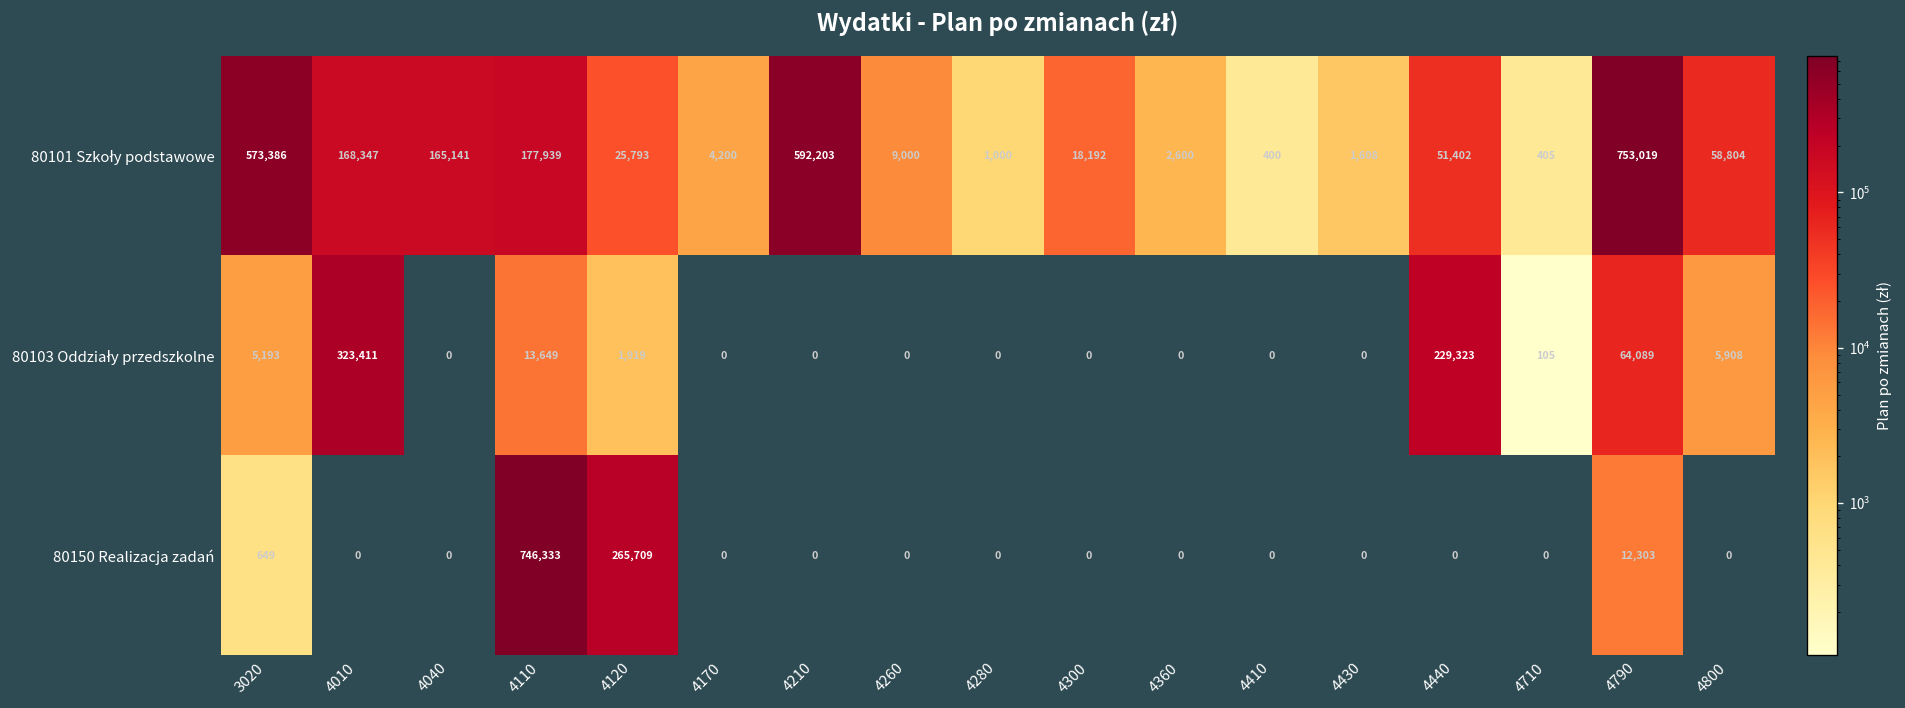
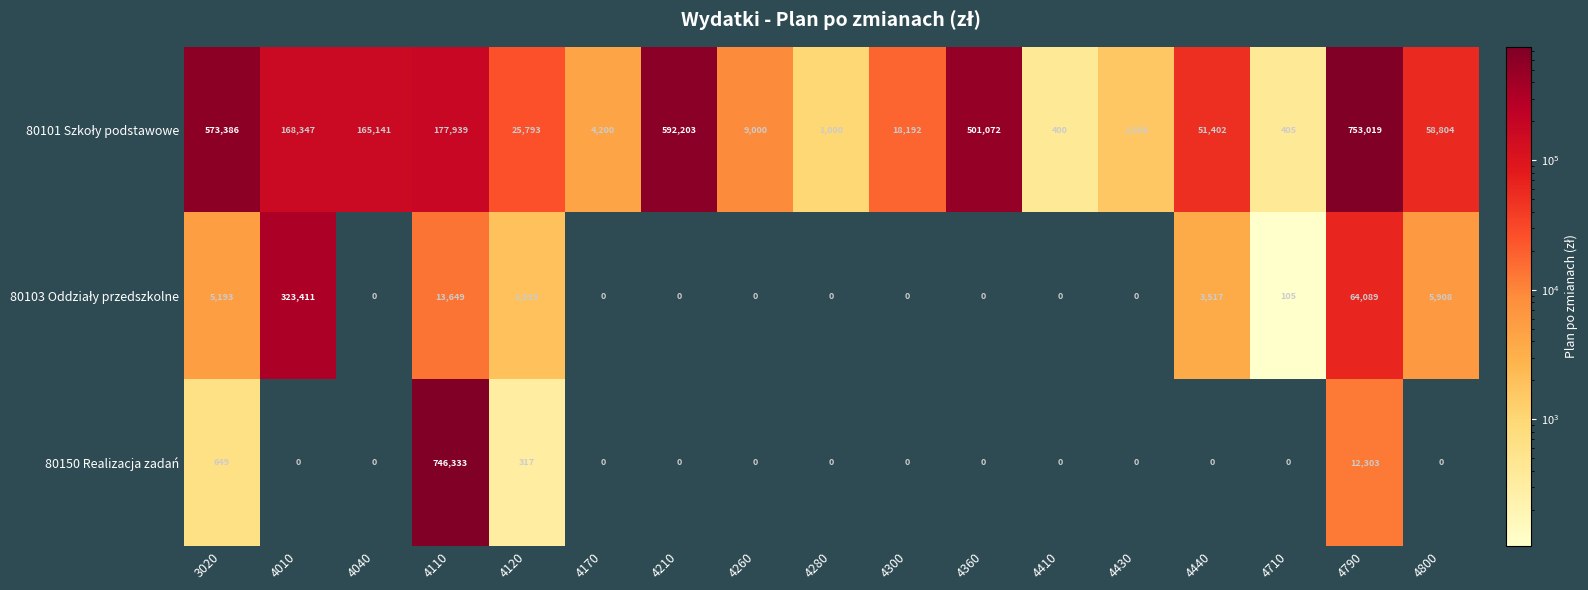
  {
    "80101 Szkoły podstawowe": {
      "3020": "573,386",
      "4010": "168,347",
      "4040": "165,141",
      "4110": "177,939",
      "4120": "25,793",
      "4170": "4,200",
      "4210": "592,203",
      "4260": "9,000",
      "4280": "1,000",
      "4300": "18,192",
-     "4360": "2,600",
+     "4360": "501,072",
      "4410": "400",
      "4430": "1,608",
      "4440": "51,402",
      "4710": "405",
      "4790": "753,019",
      "4800": "58,804"
    },
    "80103 Oddziały przedszkolne": {
      "3020": "5,193",
      "4010": "323,411",
      "4040": "0",
      "4110": "13,649",
      "4120": "1,919",
      "4170": "0",
      "4210": "0",
      "4260": "0",
      "4280": "0",
      "4300": "0",
      "4360": "0",
      "4410": "0",
      "4430": "0",
-     "4440": "229,323",
+     "4440": "3,517",
      "4710": "105",
      "4790": "64,089",
      "4800": "5,908"
    },
    "80150 Realizacja zadań": {
      "3020": "649",
      "4010": "0",
      "4040": "0",
      "4110": "746,333",
-     "4120": "265,709",
+     "4120": "317",
      "4170": "0",
      "4210": "0",
      "4260": "0",
      "4280": "0",
      "4300": "0",
      "4360": "0",
      "4410": "0",
      "4430": "0",
      "4440": "0",
      "4710": "0",
      "4790": "12,303",
      "4800": "0"
    }
  }
